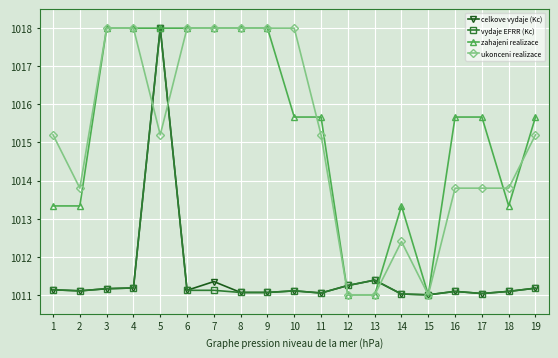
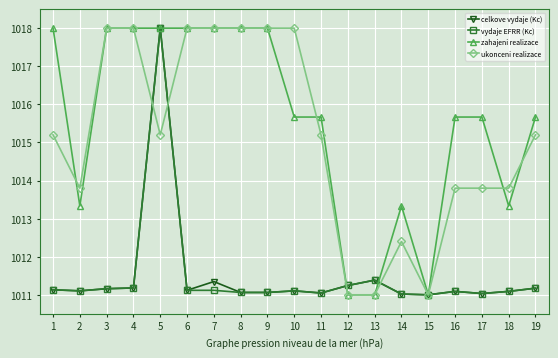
  {
    "zahajeni realizace": {
-     "1": 1013.3,
+     "1": 1018.0,
      "2": 1013.3,
      "10": 1015.7,
      "11": 1015.7,
      "14": 1013.3,
      "16": 1015.7,
      "17": 1015.7,
      "18": 1013.3,
      "19": 1015.7
    },
    "ukonceni realizace": {
      "1": 1015.2,
      "2": 1013.8,
      "5": 1015.2,
      "10": 1018.0,
      "11": 1015.2,
      "14": 1012.4,
      "16": 1013.8,
      "17": 1013.8,
      "18": 1013.8,
      "19": 1015.2
    }
  }
